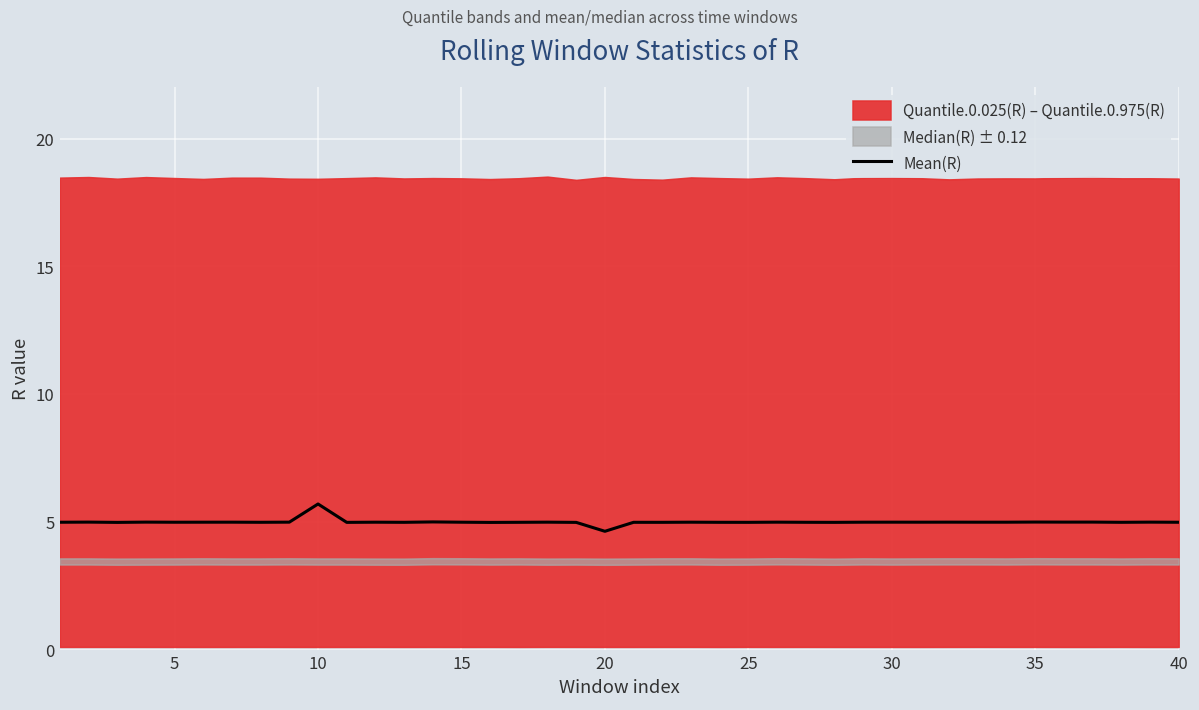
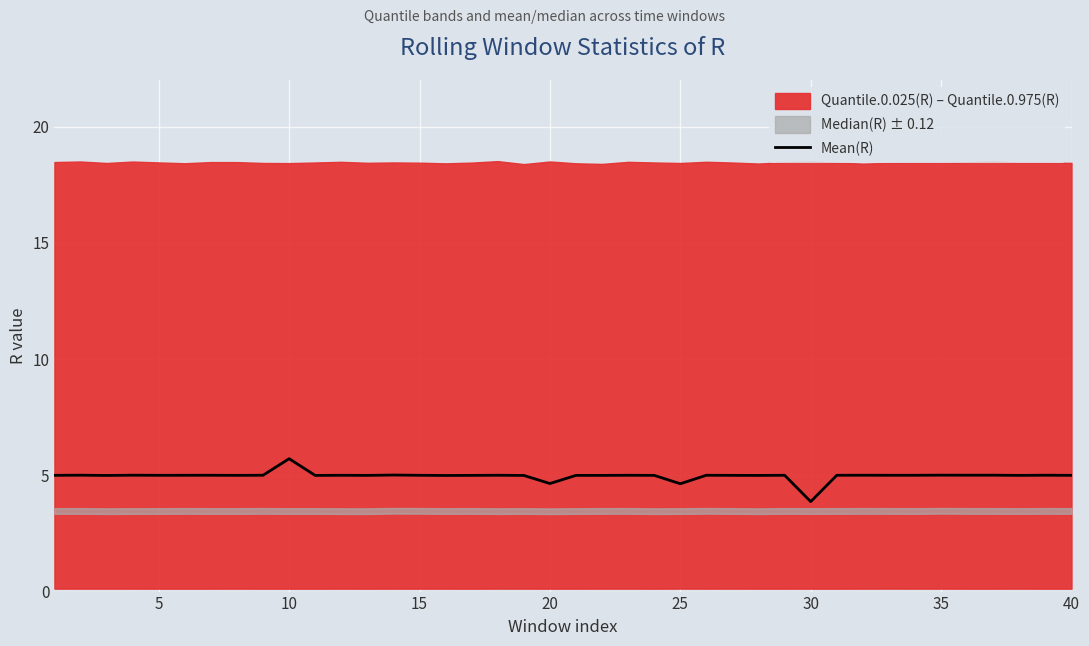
  {
    "Mean(R)": {
      "5": 5.0,
      "10": 5.7,
      "15": 5.0,
      "20": 4.6,
-     "25": 5.0,
-     "30": 5.0,
+     "25": 4.6,
+     "30": 3.9,
      "35": 5.0,
      "40": 5.0
    }
  }
